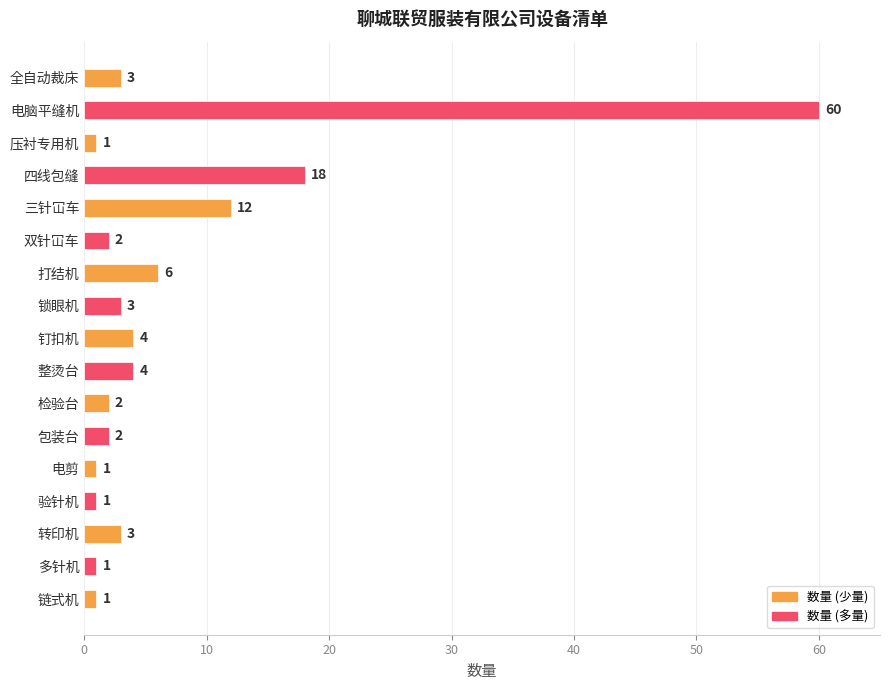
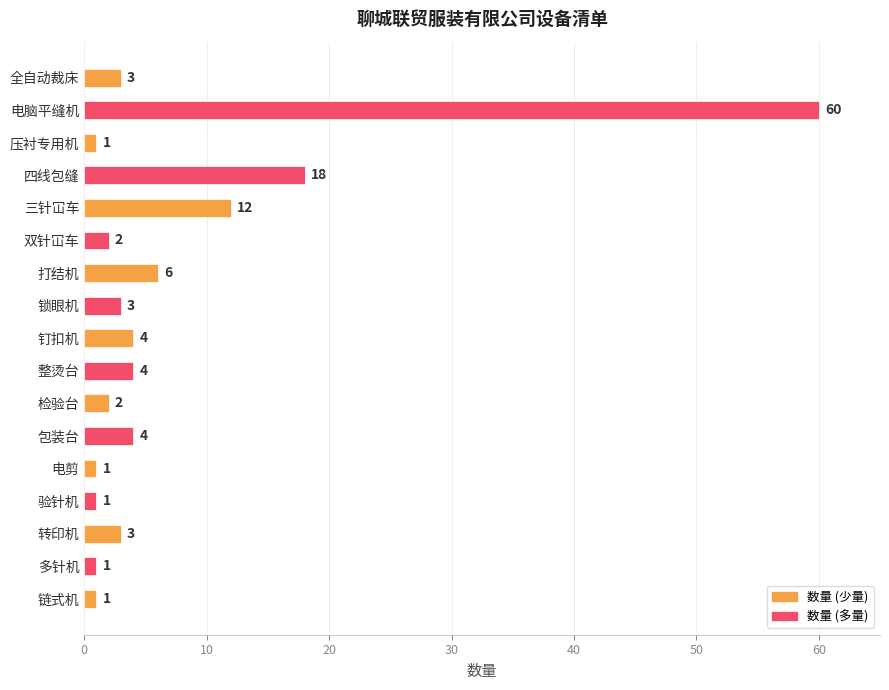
  {
    "全自动裁床": 3,
    "电脑平缝机": 60,
    "压衬专用机": 1,
    "四线包缝": 18,
    "三针冚车": 12,
    "双针冚车": 2,
    "打结机": 6,
    "锁眼机": 3,
    "钉扣机": 4,
    "整烫台": 4,
    "检验台": 2,
-   "包装台": 2,
+   "包装台": 4,
    "电剪": 1,
    "验针机": 1,
    "转印机": 3,
    "多针机": 1,
    "链式机": 1
  }
